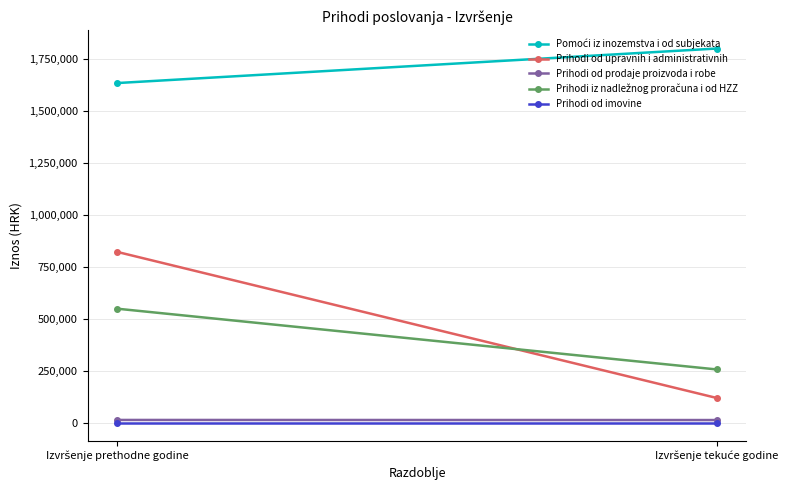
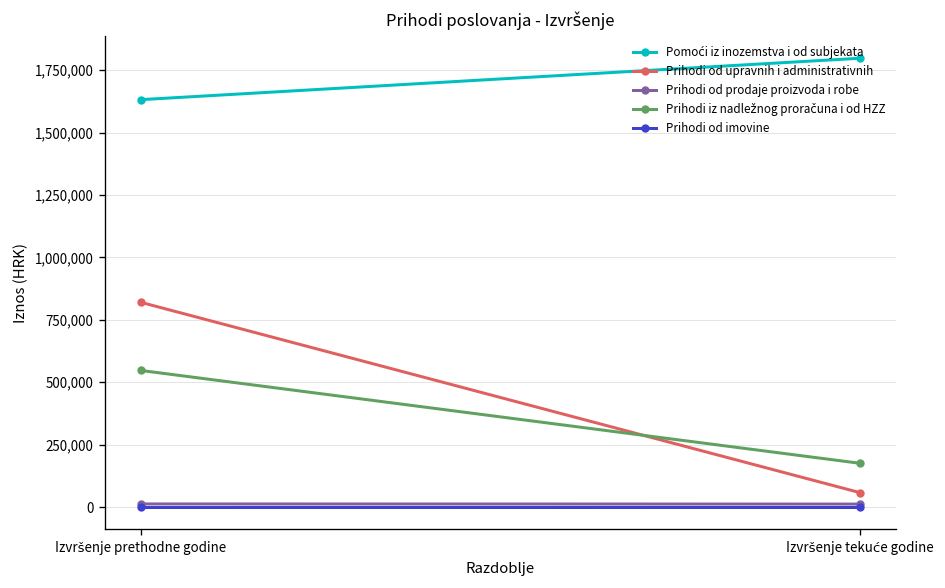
  {
    "Pomoći iz inozemstva i od subjekata": {
      "Izvršenje prethodne godine": "1,630,000",
      "Izvršenje tekuće godine": "1,800,000"
    },
    "Prihodi od upravnih i administrativnih": {
      "Izvršenje prethodne godine": "820,000",
-     "Izvršenje tekuće godine": "120,000"
+     "Izvršenje tekuće godine": "60,000"
    },
    "Prihodi iz nadležnog proračuna i od HZZ": {
      "Izvršenje prethodne godine": "550,000",
-     "Izvršenje tekuće godine": "260,000"
+     "Izvršenje tekuće godine": "180,000"
    }
  }
